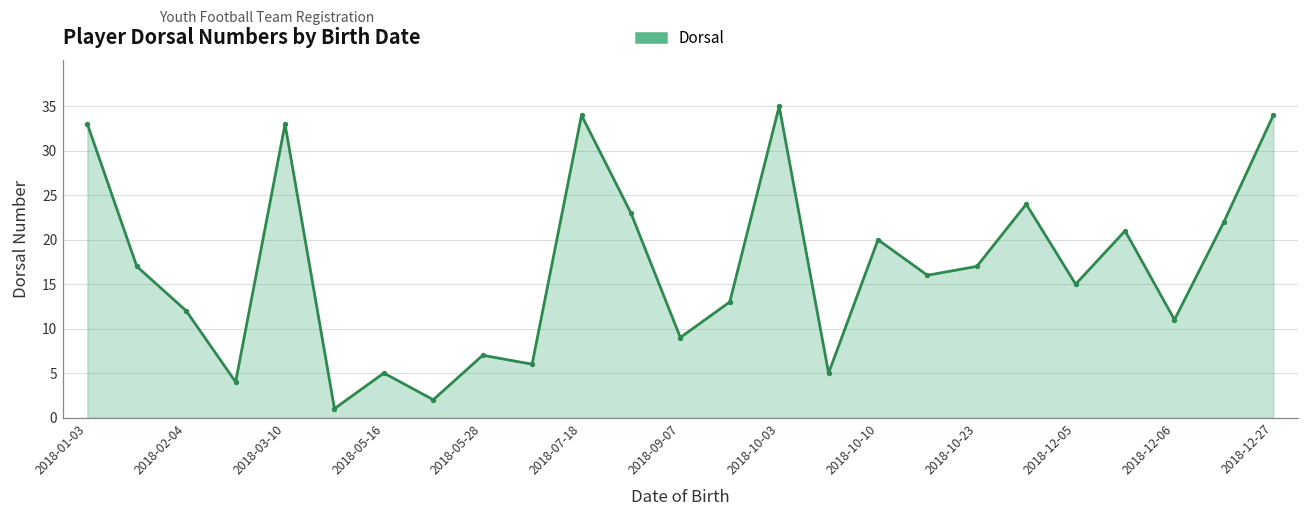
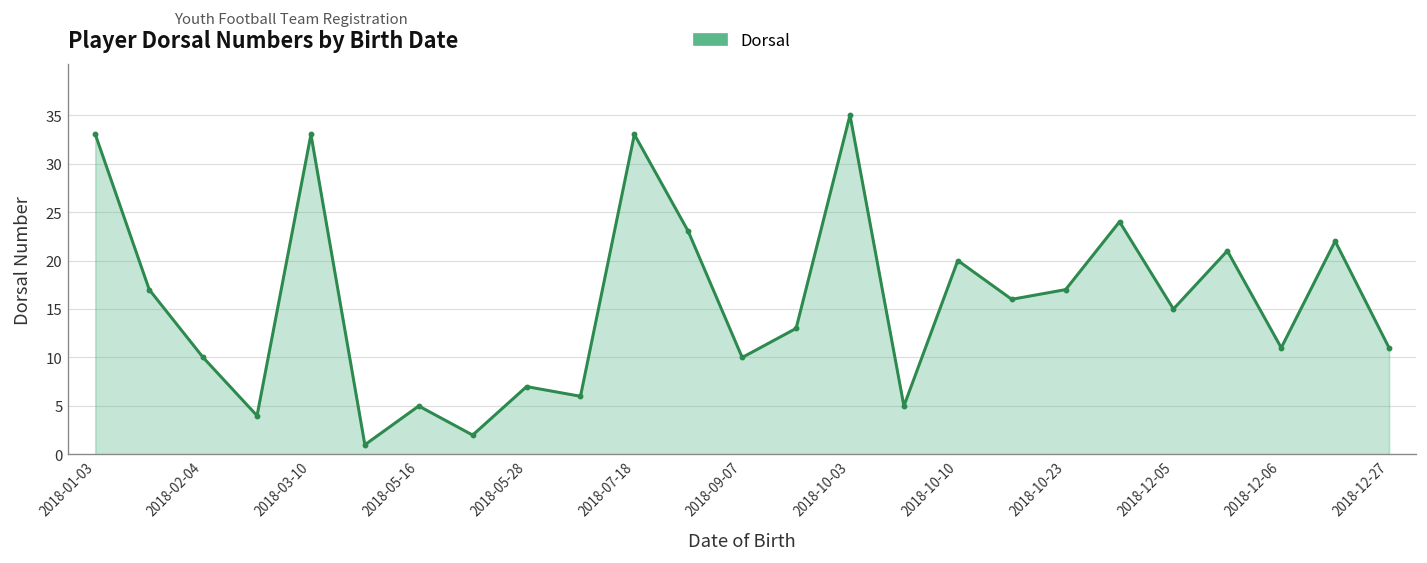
  {
    "2018-01-03": 33,
-   "2018-02-04": 12,
+   "2018-02-04": 10,
    "2018-03-10": 33,
    "2018-05-16": 5,
    "2018-05-28": 7,
-   "2018-07-18": 34,
-   "2018-09-07": 9,
+   "2018-07-18": 33,
+   "2018-09-07": 10,
    "2018-10-03": 35,
    "2018-10-10": 20,
    "2018-10-23": 17,
    "2018-12-06": 11,
-   "2018-12-27": 34
+   "2018-12-27": 11
  }
